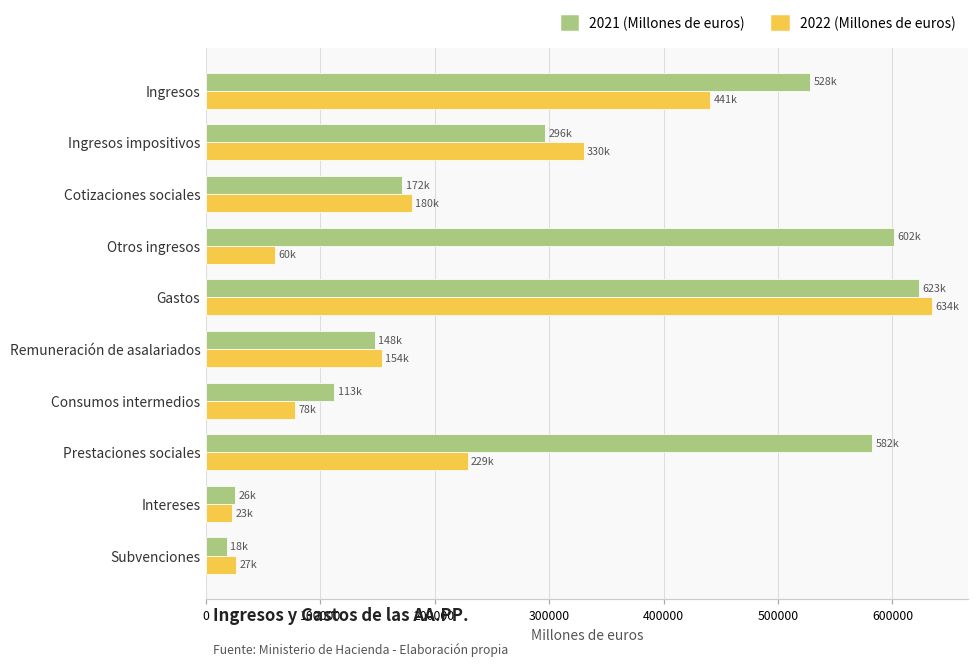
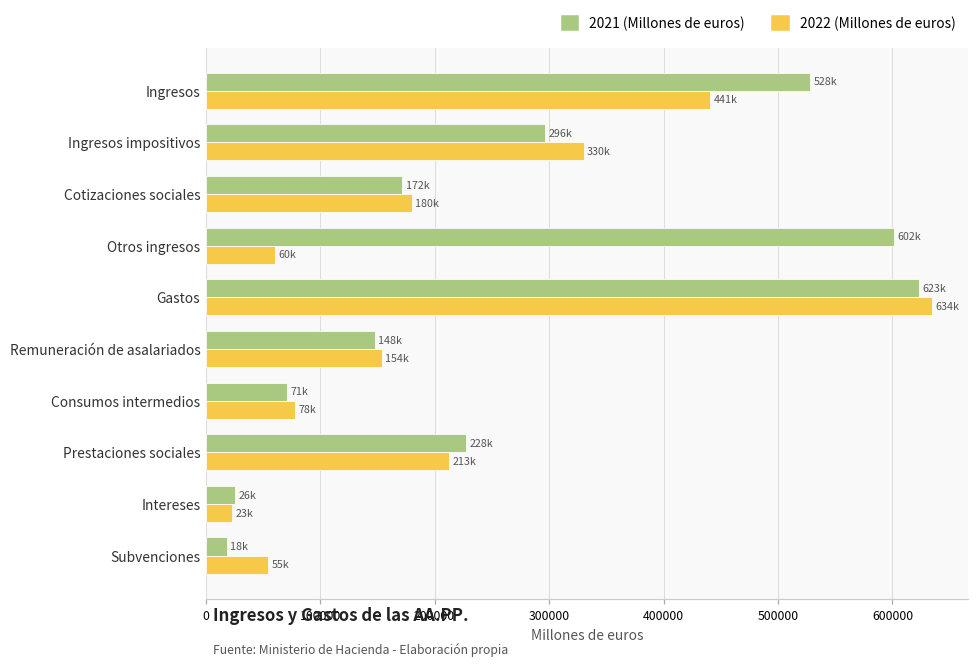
  {
    "2021 (Millones de euros)": {
      "Ingresos": "528k",
      "Ingresos impositivos": "296k",
      "Cotizaciones sociales": "172k",
      "Otros ingresos": "602k",
      "Gastos": "623k",
      "Remuneración de asalariados": "148k",
-     "Consumos intermedios": "113k",
-     "Prestaciones sociales": "582k",
+     "Consumos intermedios": "71k",
+     "Prestaciones sociales": "228k",
      "Intereses": "26k",
      "Subvenciones": "18k"
    },
    "2022 (Millones de euros)": {
      "Ingresos": "441k",
      "Ingresos impositivos": "330k",
      "Cotizaciones sociales": "180k",
      "Otros ingresos": "60k",
      "Gastos": "634k",
      "Remuneración de asalariados": "154k",
      "Consumos intermedios": "78k",
-     "Prestaciones sociales": "229k",
+     "Prestaciones sociales": "213k",
      "Intereses": "23k",
-     "Subvenciones": "27k"
+     "Subvenciones": "55k"
    }
  }
